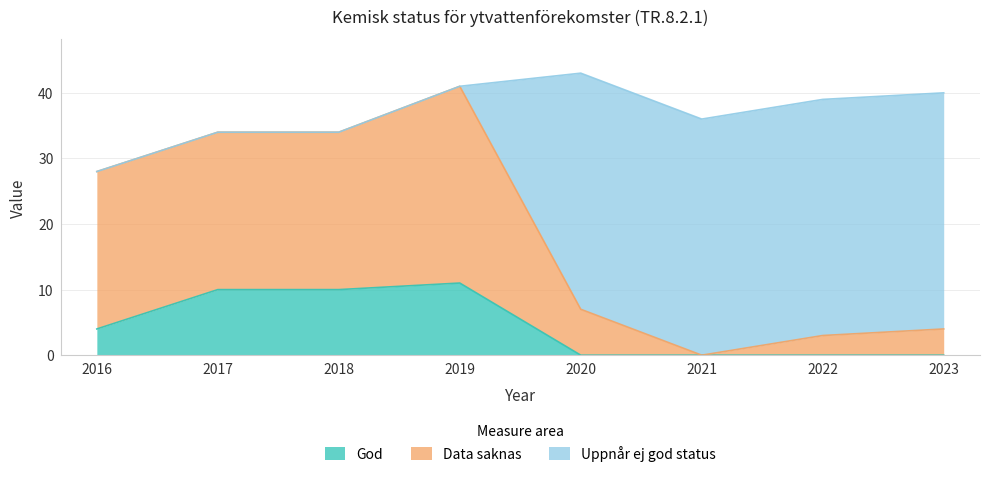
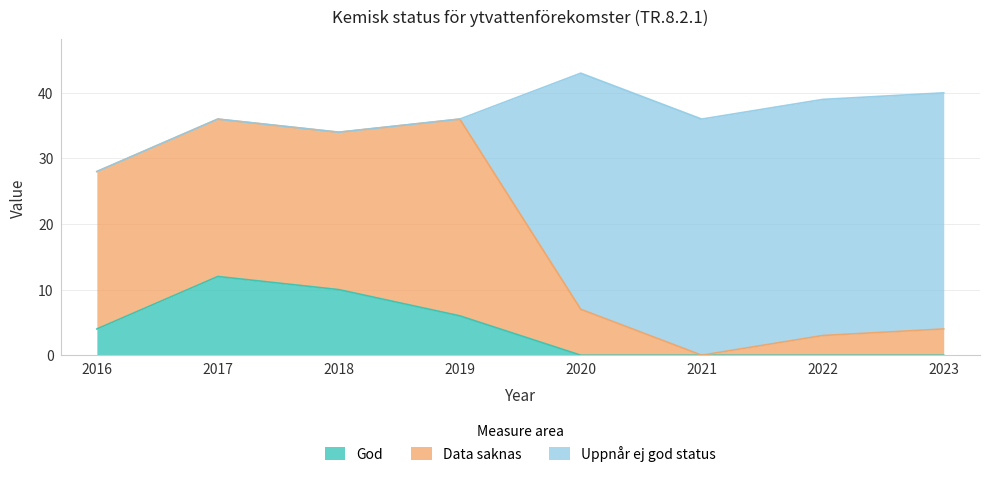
  {
    "God": {
      "2016": 4,
-     "2017": 10,
+     "2017": 12,
      "2018": 10,
-     "2019": 11,
+     "2019": 6,
      "2020": 0,
      "2022": 0,
      "2023": 0
    },
    "Data saknas": {
      "2020": 7,
      "2022": 3,
      "2023": 4
    },
    "Uppnår ej god status": {
      "2020": 36,
      "2021": 36,
      "2022": 36,
      "2023": 36
    }
  }
